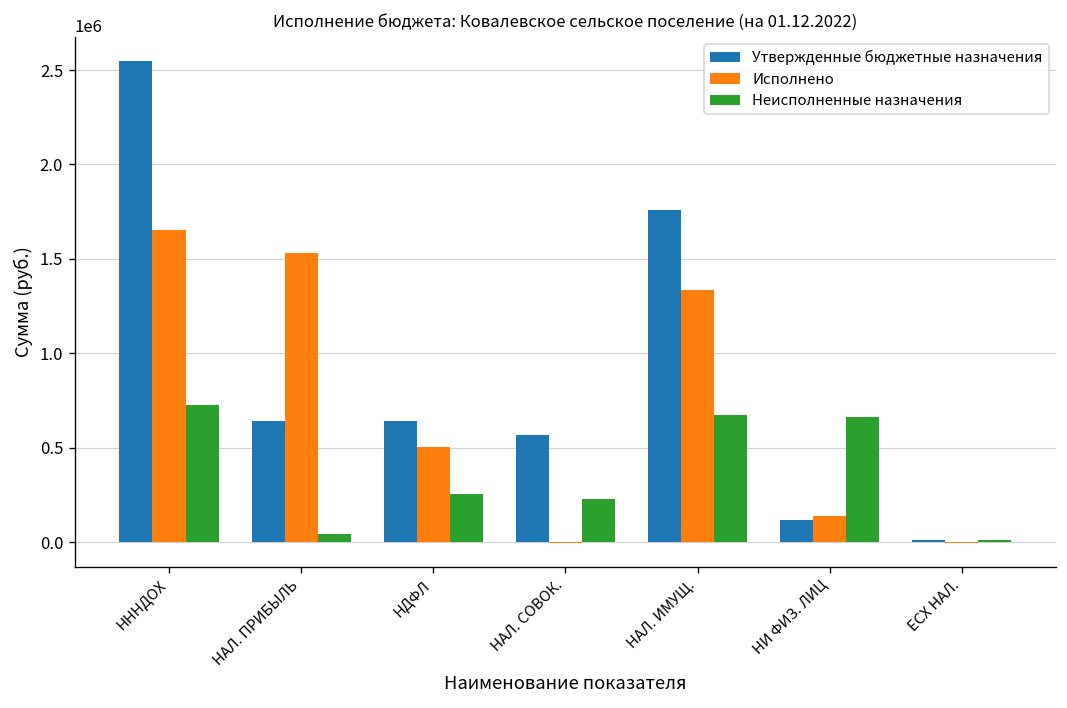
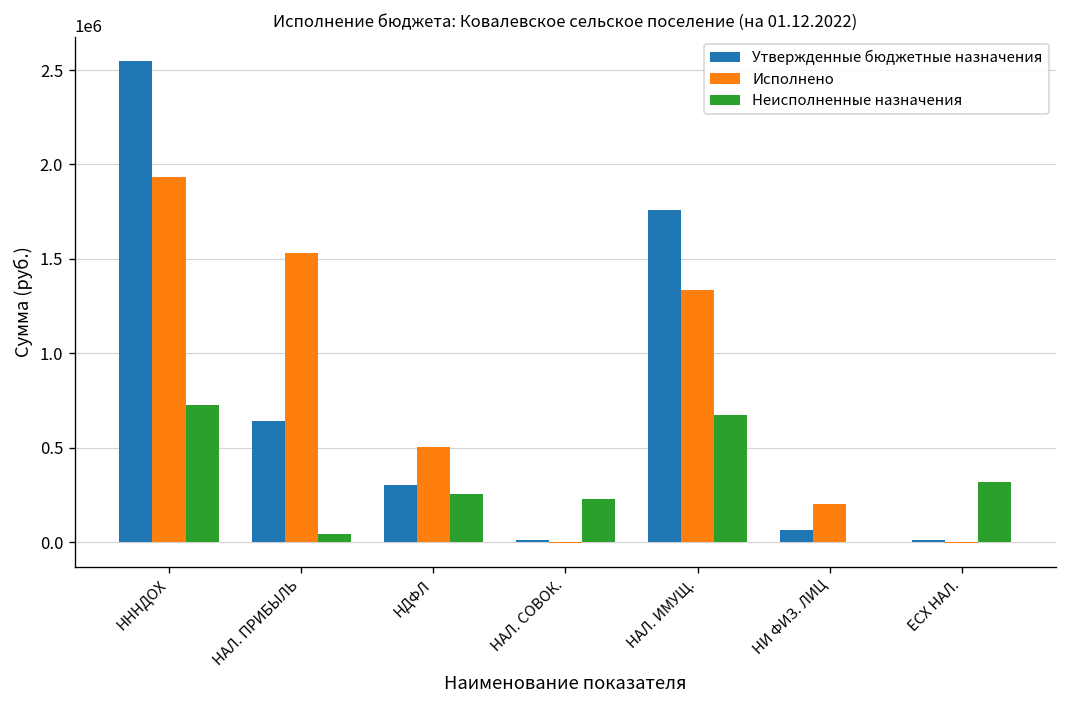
  {
    "Утвержденные бюджетные назначения": {
      "НННДОХ": 2550000,
      "НАЛ. ПРИБЫЛЬ": 640000,
-     "НДФЛ": 640000,
-     "НАЛ. СОВОК.": 570000,
+     "НДФЛ": 300000,
+     "НАЛ. СОВОК.": 10000,
      "НАЛ. ИМУЩ.": 1760000,
-     "НИ ФИЗ. ЛИЦ": 120000
+     "НИ ФИЗ. ЛИЦ": 70000
    },
    "Исполнено": {
-     "НННДОХ": 1650000,
+     "НННДОХ": 1940000,
      "НАЛ. ПРИБЫЛЬ": 1530000,
      "НДФЛ": 500000,
      "НАЛ. ИМУЩ.": 1330000,
-     "НИ ФИЗ. ЛИЦ": 140000
+     "НИ ФИЗ. ЛИЦ": 200000
    },
    "Неисполненные назначения": {
      "НННДОХ": 730000,
      "НАЛ. ПРИБЫЛЬ": 40000,
      "НДФЛ": 260000,
      "НАЛ. СОВОК.": 230000,
      "НАЛ. ИМУЩ.": 680000,
-     "НИ ФИЗ. ЛИЦ": 660000,
-     "ЕСХ НАЛ.": 10000
+     "НИ ФИЗ. ЛИЦ": 0,
+     "ЕСХ НАЛ.": 320000
    }
  }
